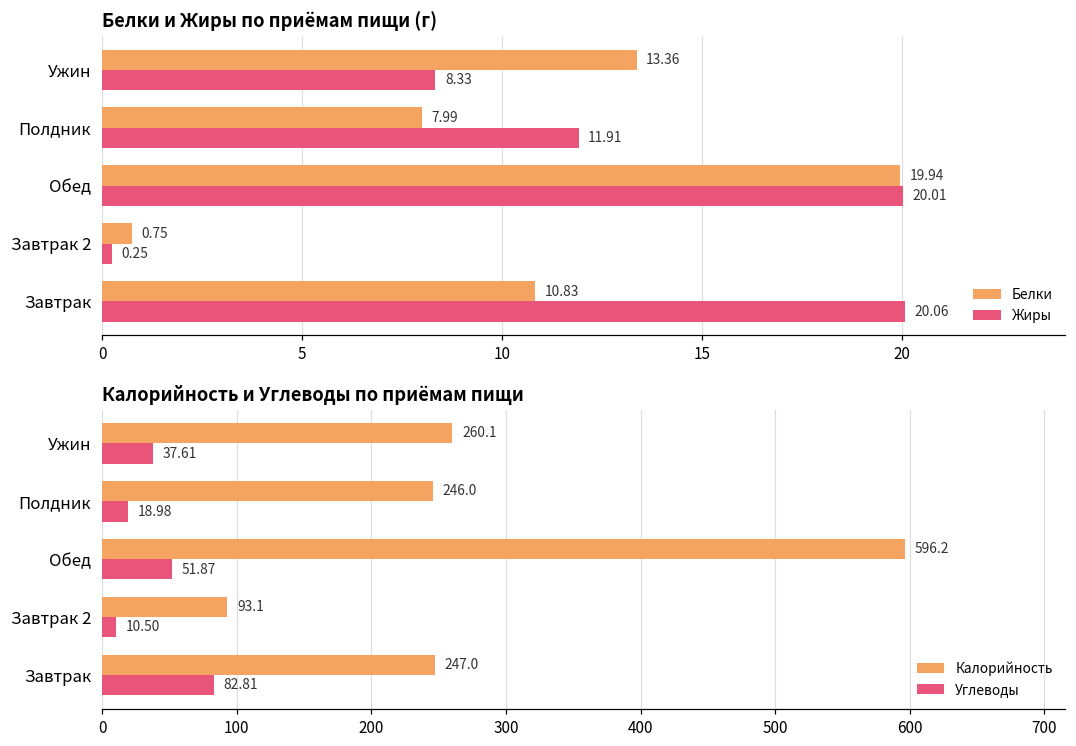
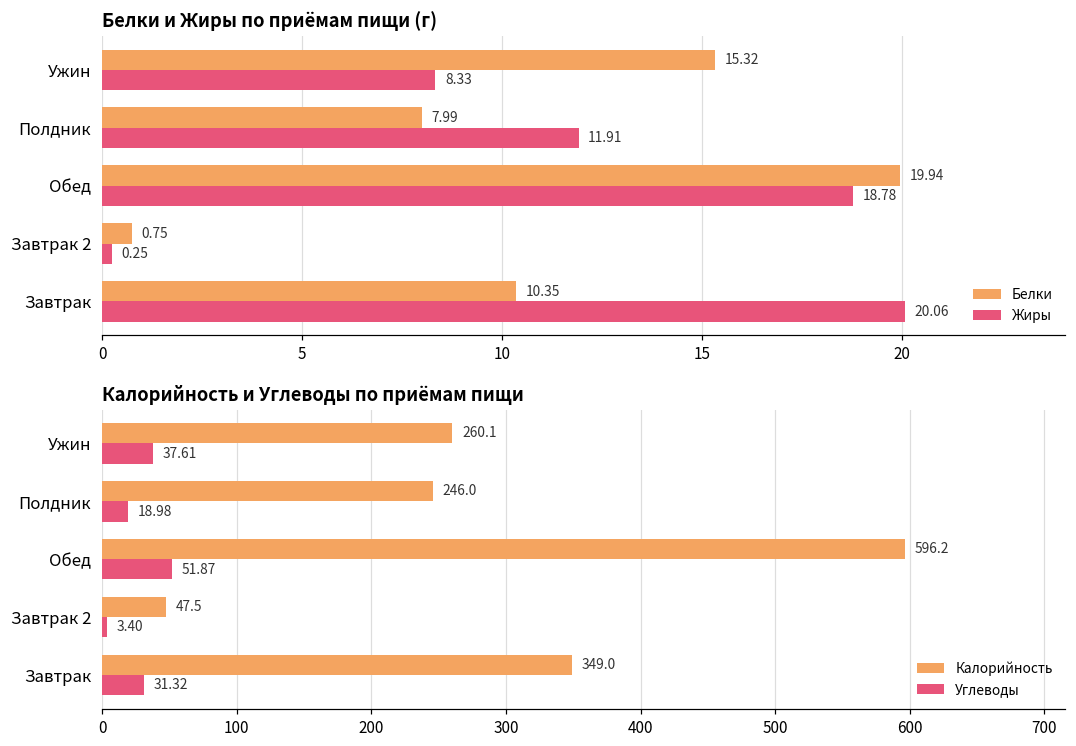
  {
    "Белки и Жиры по приёмам пищи (г)": {
      "Белки": {
-       "Ужин": 13.36,
+       "Ужин": 15.32,
        "Полдник": 7.99,
        "Обед": 19.94,
        "Завтрак 2": 0.75,
-       "Завтрак": 10.83
+       "Завтрак": 10.35
      },
      "Жиры": {
        "Ужин": 8.33,
        "Полдник": 11.91,
-       "Обед": 20.01,
+       "Обед": 18.78,
        "Завтрак 2": 0.25,
        "Завтрак": 20.06
      }
    },
    "Калорийность и Углеводы по приёмам пищи": {
      "Калорийность": {
        "Ужин": 260.1,
        "Полдник": 246.0,
        "Обед": 596.2,
-       "Завтрак 2": 93.1,
-       "Завтрак": 247.0
+       "Завтрак 2": 47.5,
+       "Завтрак": 349.0
      },
      "Углеводы": {
        "Ужин": 37.61,
        "Полдник": 18.98,
        "Обед": 51.87,
-       "Завтрак 2": 10.50,
-       "Завтрак": 82.81
+       "Завтрак 2": 3.40,
+       "Завтрак": 31.32
      }
    }
  }
